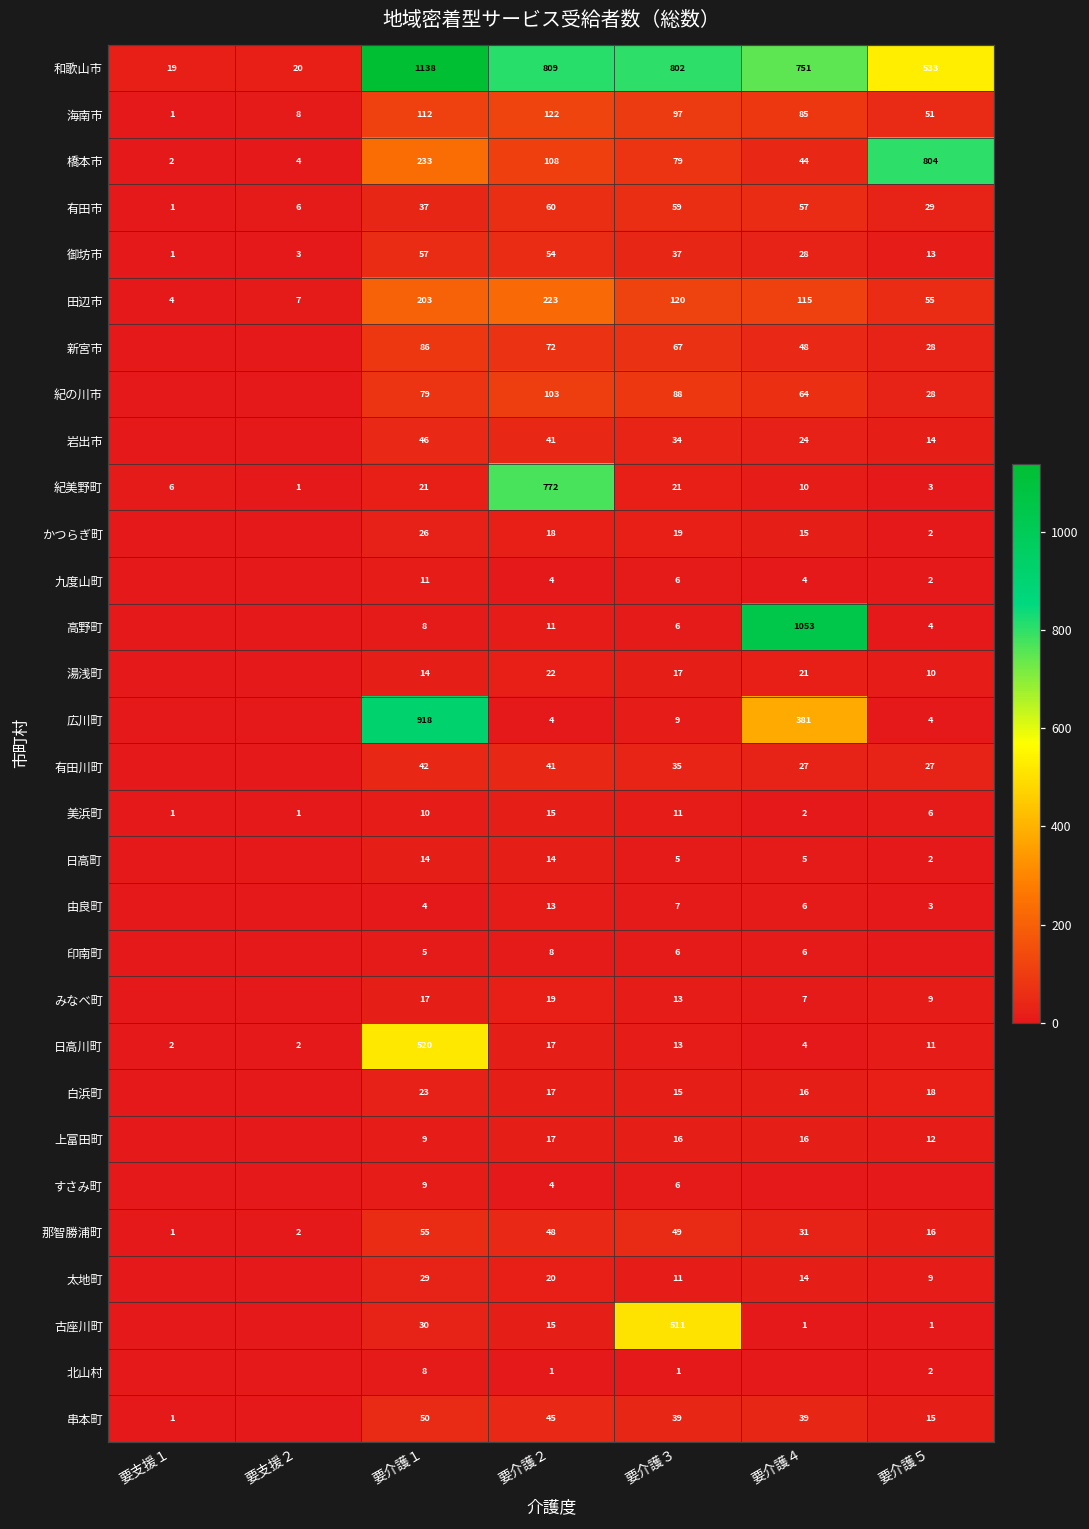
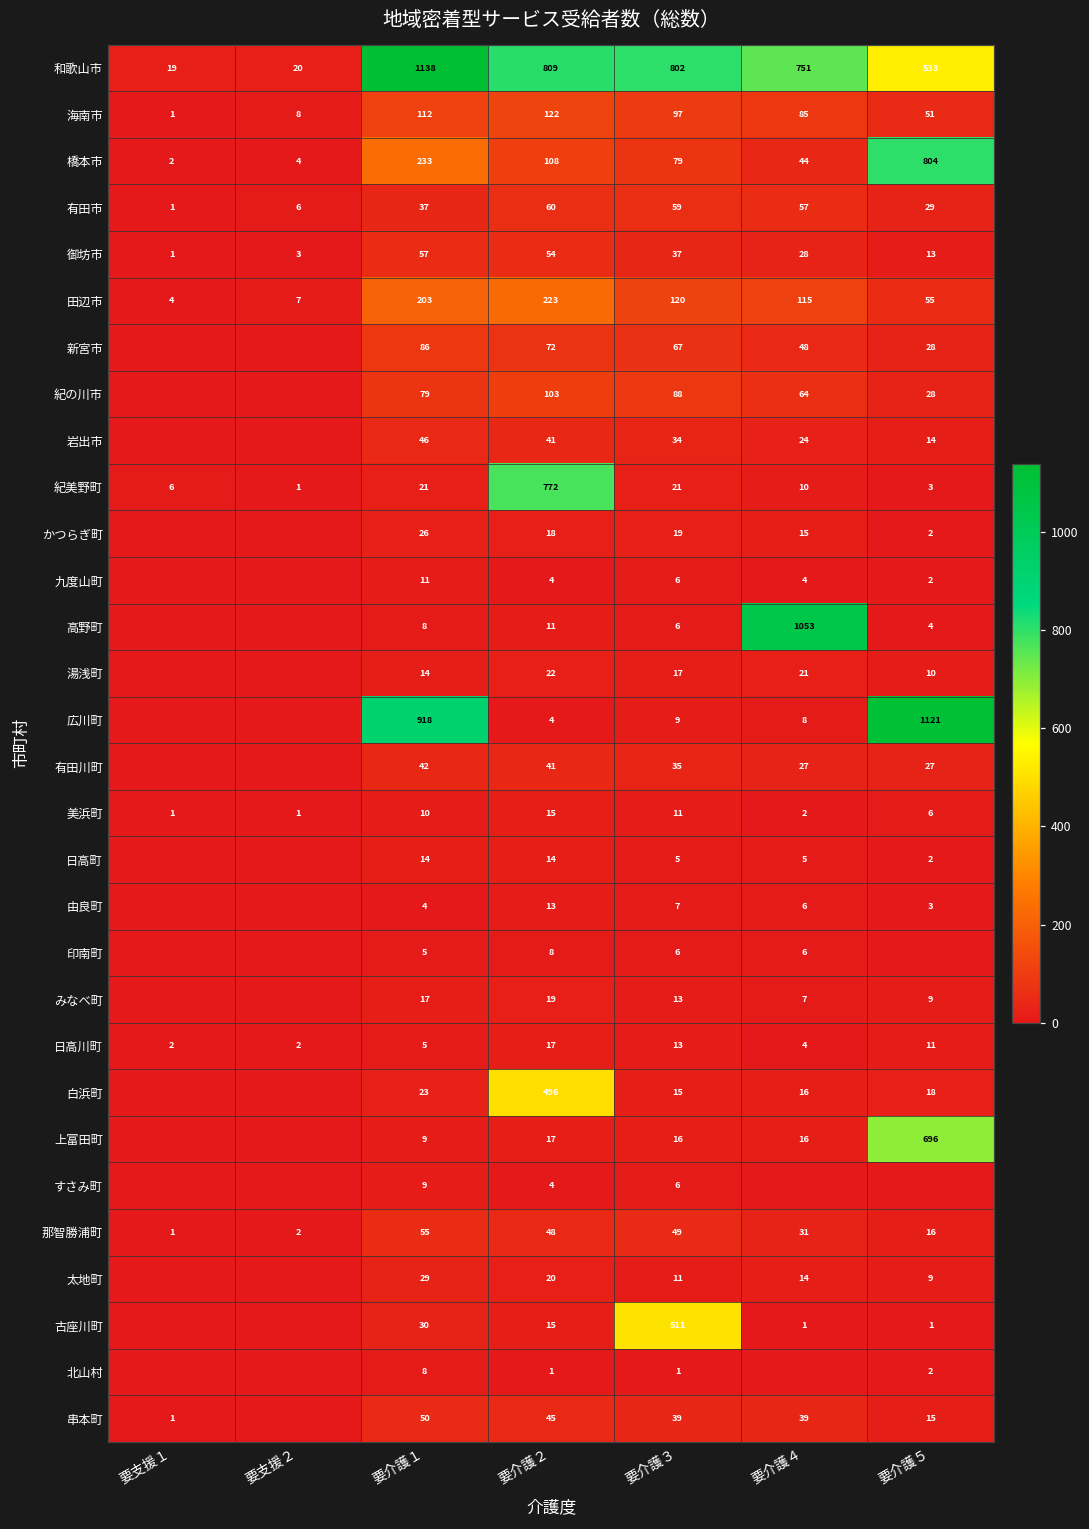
  {
    "和歌山市": {
      "要支援１": 19,
      "要支援２": 20,
      "要介護１": 1138,
      "要介護２": 809,
      "要介護３": 802,
      "要介護４": 751,
      "要介護５": 533
    },
    "海南市": {
      "要支援１": 1,
      "要支援２": 8,
      "要介護１": 112,
      "要介護２": 122,
      "要介護３": 97,
      "要介護４": 85,
      "要介護５": 51
    },
    "橋本市": {
      "要支援１": 2,
      "要支援２": 4,
      "要介護１": 233,
      "要介護２": 108,
      "要介護３": 79,
      "要介護４": 44,
      "要介護５": 804
    },
    "有田市": {
      "要支援１": 1,
      "要支援２": 6,
      "要介護１": 37,
      "要介護２": 60,
      "要介護３": 59,
      "要介護４": 57,
      "要介護５": 29
    },
    "御坊市": {
      "要支援１": 1,
      "要支援２": 3,
      "要介護１": 57,
      "要介護２": 54,
      "要介護３": 37,
      "要介護４": 28,
      "要介護５": 13
    },
    "田辺市": {
      "要支援１": 4,
      "要支援２": 7,
      "要介護１": 203,
      "要介護２": 223,
      "要介護３": 120,
      "要介護４": 115,
      "要介護５": 55
    },
    "新宮市": {
      "要介護１": 86,
      "要介護２": 72,
      "要介護３": 67,
      "要介護４": 48,
      "要介護５": 28
    },
    "紀の川市": {
      "要介護１": 79,
      "要介護２": 103,
      "要介護３": 88,
      "要介護４": 64,
      "要介護５": 28
    },
    "岩出市": {
      "要介護１": 46,
      "要介護２": 41,
      "要介護３": 34,
      "要介護４": 24,
      "要介護５": 14
    },
    "紀美野町": {
      "要支援１": 6,
      "要支援２": 1,
      "要介護１": 21,
      "要介護２": 772,
      "要介護３": 21,
      "要介護４": 10,
      "要介護５": 3
    },
    "かつらぎ町": {
      "要介護１": 26,
      "要介護２": 18,
      "要介護３": 19,
      "要介護４": 15,
      "要介護５": 2
    },
    "九度山町": {
      "要介護１": 11,
      "要介護２": 4,
      "要介護３": 6,
      "要介護４": 4,
      "要介護５": 2
    },
    "高野町": {
      "要介護１": 8,
      "要介護２": 11,
      "要介護３": 6,
      "要介護４": 1053,
      "要介護５": 4
    },
    "湯浅町": {
      "要介護１": 14,
      "要介護２": 22,
      "要介護３": 17,
      "要介護４": 21,
      "要介護５": 10
    },
    "広川町": {
      "要介護１": 918,
      "要介護２": 4,
      "要介護３": 9,
-     "要介護４": 381,
-     "要介護５": 4
+     "要介護４": 8,
+     "要介護５": 1121
    },
    "有田川町": {
      "要介護１": 42,
      "要介護２": 41,
      "要介護３": 35,
      "要介護４": 27,
      "要介護５": 27
    },
    "美浜町": {
      "要支援１": 1,
      "要支援２": 1,
      "要介護１": 10,
      "要介護２": 15,
      "要介護３": 11,
      "要介護４": 2,
      "要介護５": 6
    },
    "日高町": {
      "要介護１": 14,
      "要介護２": 14,
      "要介護３": 5,
      "要介護４": 5,
      "要介護５": 2
    },
    "由良町": {
      "要介護１": 4,
      "要介護２": 13,
      "要介護３": 7,
      "要介護４": 6,
      "要介護５": 3
    },
    "印南町": {
      "要介護１": 5,
      "要介護２": 8,
      "要介護３": 6,
      "要介護４": 6
    },
    "みなべ町": {
      "要介護１": 17,
      "要介護２": 19,
      "要介護３": 13,
      "要介護４": 7,
      "要介護５": 9
    },
    "日高川町": {
      "要支援１": 2,
      "要支援２": 2,
-     "要介護１": 520,
+     "要介護１": 5,
      "要介護２": 17,
      "要介護３": 13,
      "要介護４": 4,
      "要介護５": 11
    },
    "白浜町": {
      "要介護１": 23,
-     "要介護２": 17,
+     "要介護２": 496,
      "要介護３": 15,
      "要介護４": 16,
      "要介護５": 18
    },
    "上富田町": {
      "要介護１": 9,
      "要介護２": 17,
      "要介護３": 16,
      "要介護４": 16,
-     "要介護５": 12
+     "要介護５": 696
    },
    "すさみ町": {
      "要介護１": 9,
      "要介護２": 4,
      "要介護３": 6
    },
    "那智勝浦町": {
      "要支援１": 1,
      "要支援２": 2,
      "要介護１": 55,
      "要介護２": 48,
      "要介護３": 49,
      "要介護４": 31,
      "要介護５": 16
    },
    "太地町": {
      "要介護１": 29,
      "要介護２": 20,
      "要介護３": 11,
      "要介護４": 14,
      "要介護５": 9
    },
    "古座川町": {
      "要介護１": 30,
      "要介護２": 15,
      "要介護３": 511,
      "要介護４": 1,
      "要介護５": 1
    },
    "北山村": {
      "要介護１": 8,
      "要介護２": 1,
      "要介護３": 1,
      "要介護５": 2
    },
    "串本町": {
      "要支援１": 1,
      "要介護１": 50,
      "要介護２": 45,
      "要介護３": 39,
      "要介護４": 39,
      "要介護５": 15
    }
  }
